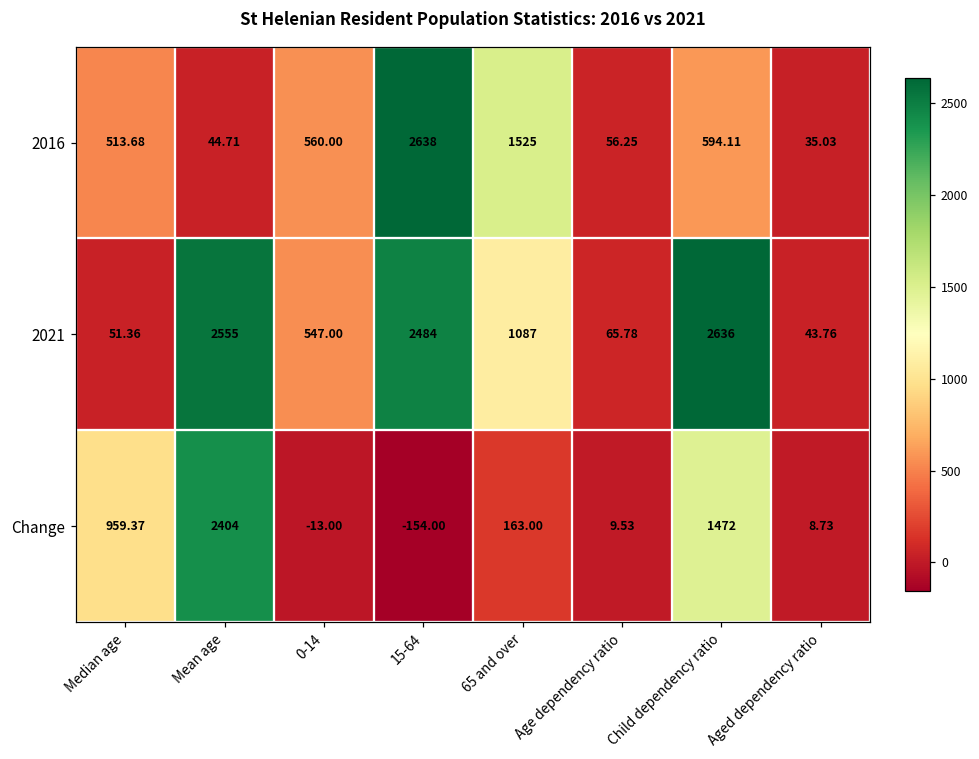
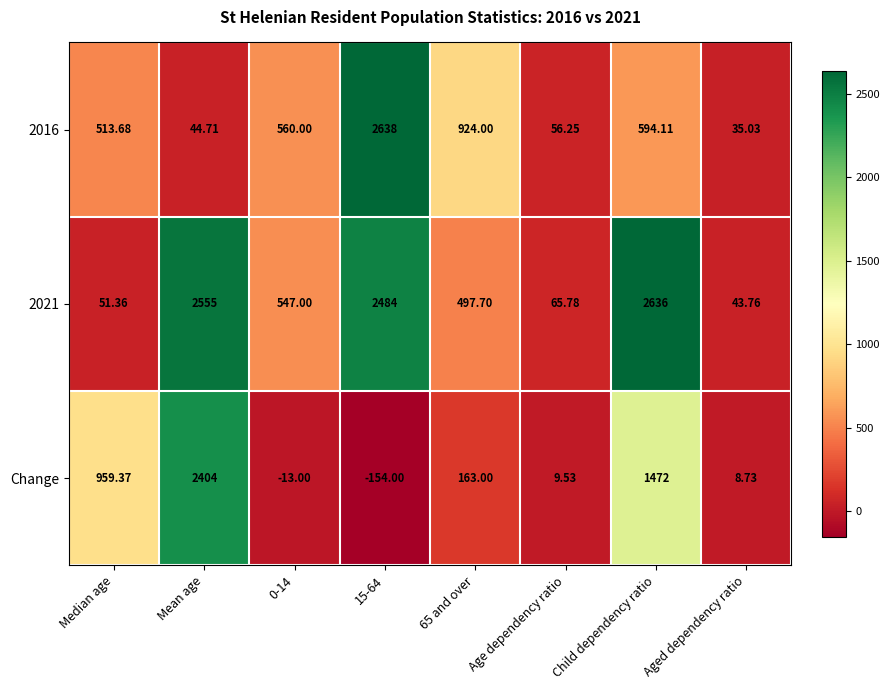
  {
    "2016": {
      "Median age": 513.68,
      "Mean age": 44.71,
      "0-14": 560.00,
      "15-64": 2638,
-     "65 and over": 1525,
+     "65 and over": 924.00,
      "Age dependency ratio": 56.25,
      "Child dependency ratio": 594.11,
      "Aged dependency ratio": 35.03
    },
    "2021": {
      "Median age": 51.36,
      "Mean age": 2555,
      "0-14": 547.00,
      "15-64": 2484,
-     "65 and over": 1087,
+     "65 and over": 497.70,
      "Age dependency ratio": 65.78,
      "Child dependency ratio": 2636,
      "Aged dependency ratio": 43.76
    },
    "Change": {
      "Median age": 959.37,
      "Mean age": 2404,
      "0-14": -13.00,
      "15-64": -154.00,
      "65 and over": 163.00,
      "Age dependency ratio": 9.53,
      "Child dependency ratio": 1472,
      "Aged dependency ratio": 8.73
    }
  }
